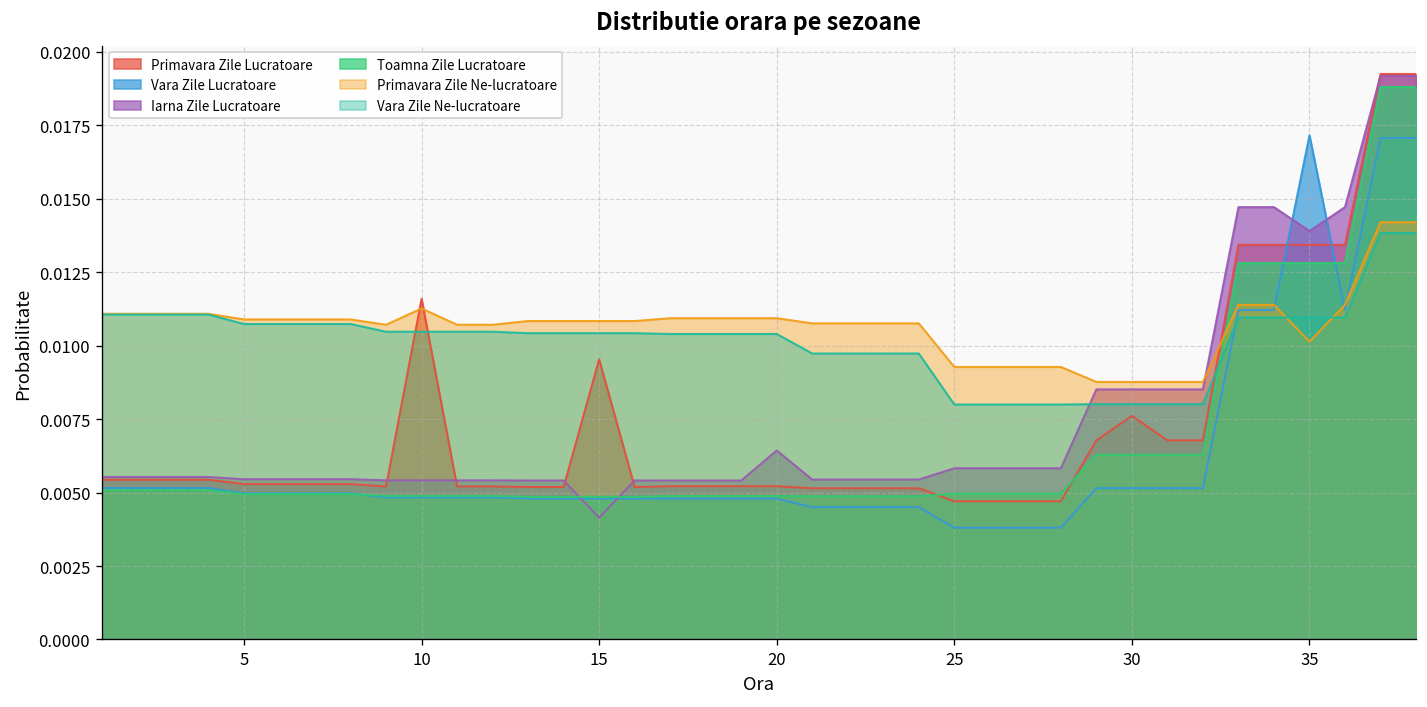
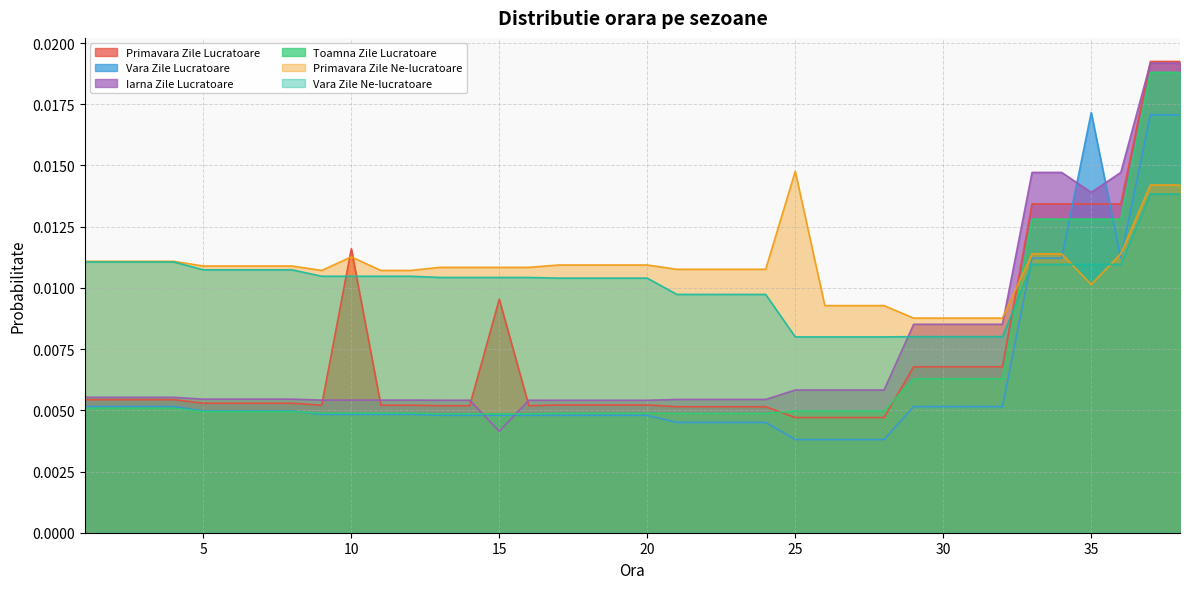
  {
    "Primavara Zile Lucratoare": {
      "5": 0.0053,
      "10": 0.0116,
      "15": 0.0095,
      "20": 0.0052,
      "25": 0.0047,
-     "30": 0.0076,
+     "30": 0.0068,
      "35": 0.0134
    },
    "Vara Zile Lucratoare": {
      "25": 0.0038,
      "30": 0.0052,
      "35": 0.0172
    },
    "Iarna Zile Lucratoare": {
      "5": 0.0055,
      "10": 0.0054,
      "15": 0.0041,
-     "20": 0.0064,
+     "20": 0.0054,
      "25": 0.0058,
      "30": 0.0085,
      "35": 0.0139
    },
    "Primavara Zile Ne-lucratoare": {
      "5": 0.0109,
      "10": 0.0113,
      "15": 0.0108,
      "20": 0.0109,
-     "25": 0.0093,
+     "25": 0.0148,
      "30": 0.0088,
      "35": 0.0101
    }
  }
